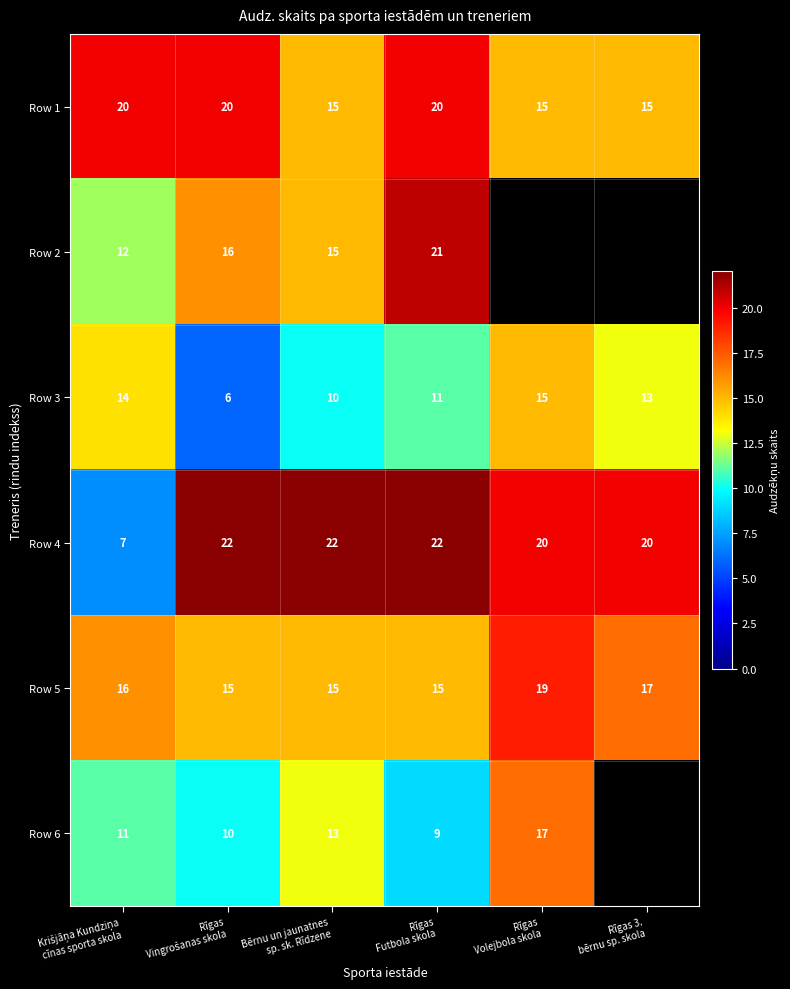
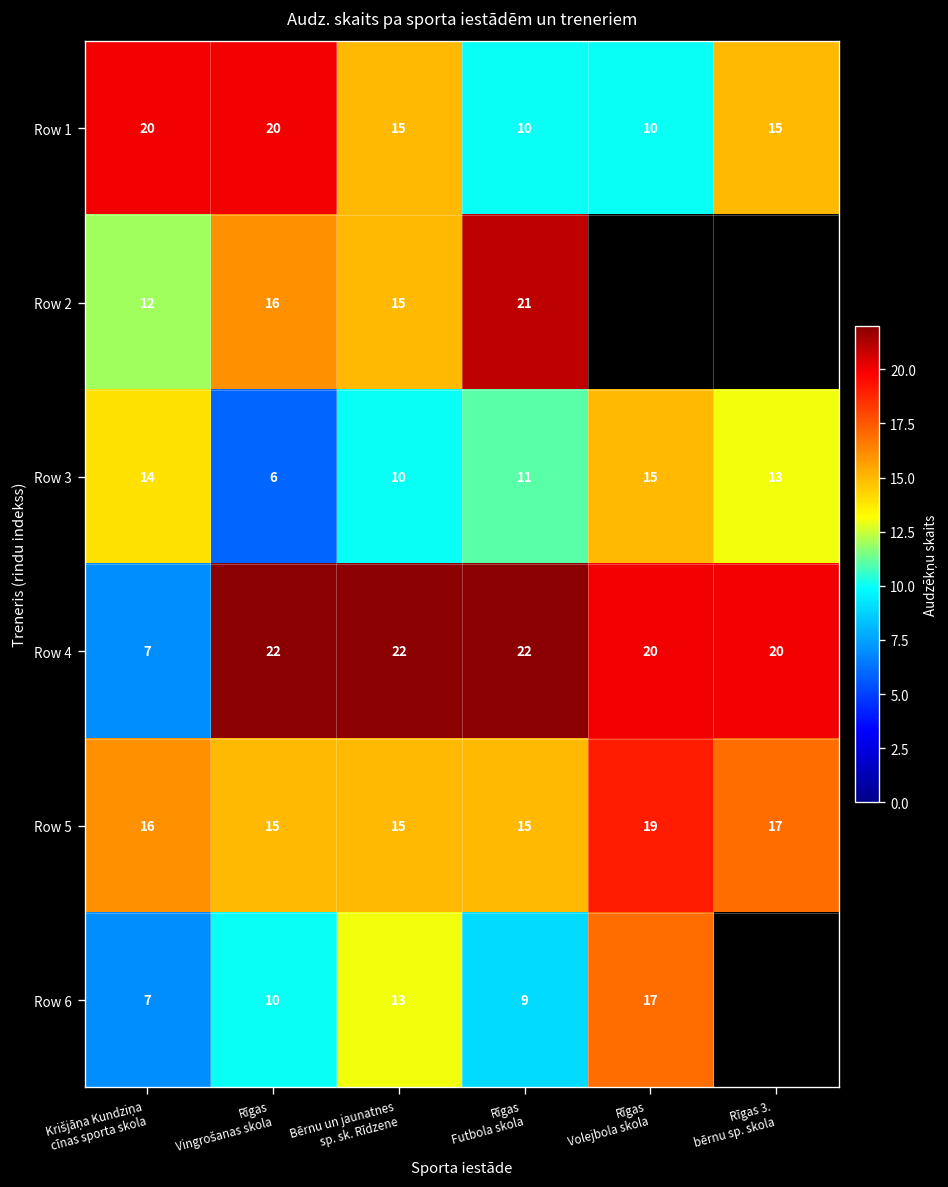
  {
    "Row 1": {
      "Krišjāņa Kundziņa cīnas sporta skola": 20,
      "Rīgas Vingrošanas skola": 20,
      "Bērnu un jaunatnes sp. sk. Rīdzene": 15,
-     "Rīgas Futbola skola": 20,
-     "Rīgas Volejbola skola": 15,
+     "Rīgas Futbola skola": 10,
+     "Rīgas Volejbola skola": 10,
      "Rīgas 3. bērnu sp. skola": 15
    },
    "Row 2": {
      "Krišjāņa Kundziņa cīnas sporta skola": 12,
      "Rīgas Vingrošanas skola": 16,
      "Bērnu un jaunatnes sp. sk. Rīdzene": 15,
      "Rīgas Futbola skola": 21
    },
    "Row 3": {
      "Krišjāņa Kundziņa cīnas sporta skola": 14,
      "Rīgas Vingrošanas skola": 6,
      "Bērnu un jaunatnes sp. sk. Rīdzene": 10,
      "Rīgas Futbola skola": 11,
      "Rīgas Volejbola skola": 15,
      "Rīgas 3. bērnu sp. skola": 13
    },
    "Row 4": {
      "Krišjāņa Kundziņa cīnas sporta skola": 7,
      "Rīgas Vingrošanas skola": 22,
      "Bērnu un jaunatnes sp. sk. Rīdzene": 22,
      "Rīgas Futbola skola": 22,
      "Rīgas Volejbola skola": 20,
      "Rīgas 3. bērnu sp. skola": 20
    },
    "Row 5": {
      "Krišjāņa Kundziņa cīnas sporta skola": 16,
      "Rīgas Vingrošanas skola": 15,
      "Bērnu un jaunatnes sp. sk. Rīdzene": 15,
      "Rīgas Futbola skola": 15,
      "Rīgas Volejbola skola": 19,
      "Rīgas 3. bērnu sp. skola": 17
    },
    "Row 6": {
-     "Krišjāņa Kundziņa cīnas sporta skola": 11,
+     "Krišjāņa Kundziņa cīnas sporta skola": 7,
      "Rīgas Vingrošanas skola": 10,
      "Bērnu un jaunatnes sp. sk. Rīdzene": 13,
      "Rīgas Futbola skola": 9,
      "Rīgas Volejbola skola": 17
    }
  }
